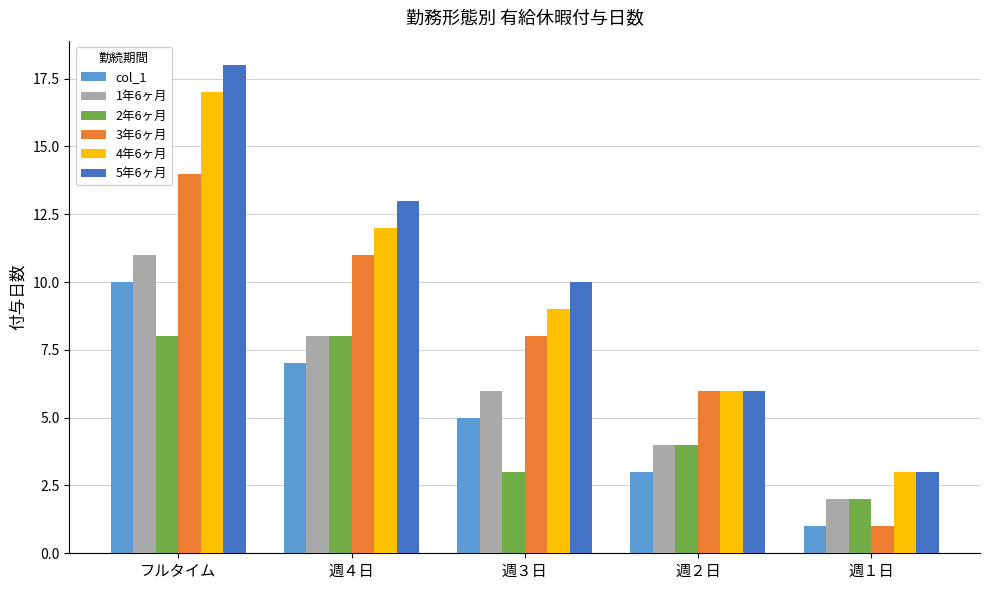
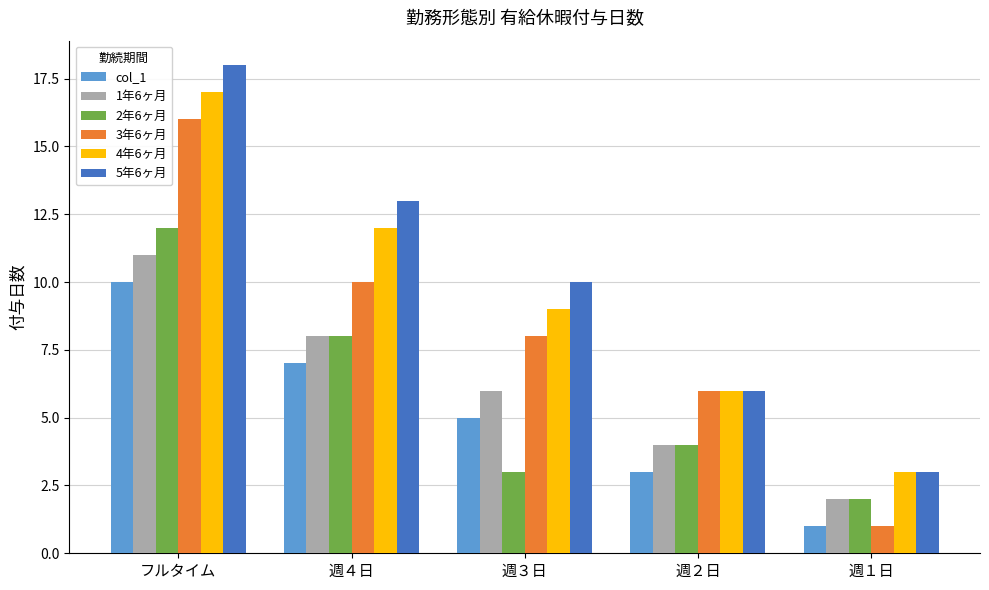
  {
    "1年6ヶ月": {
      "フルタイム": 11,
      "週４日": 8,
      "週３日": 6,
      "週２日": 4,
      "週１日": 2
    },
    "2年6ヶ月": {
-     "フルタイム": 8,
+     "フルタイム": 12,
      "週４日": 8,
      "週３日": 3,
      "週２日": 4,
      "週１日": 2
    },
    "3年6ヶ月": {
-     "フルタイム": 14,
-     "週４日": 11,
+     "フルタイム": 16,
+     "週４日": 10,
      "週３日": 8,
      "週２日": 6,
      "週１日": 1
    },
    "4年6ヶ月": {
      "フルタイム": 17,
      "週４日": 12,
      "週３日": 9,
      "週２日": 6,
      "週１日": 3
    }
  }
